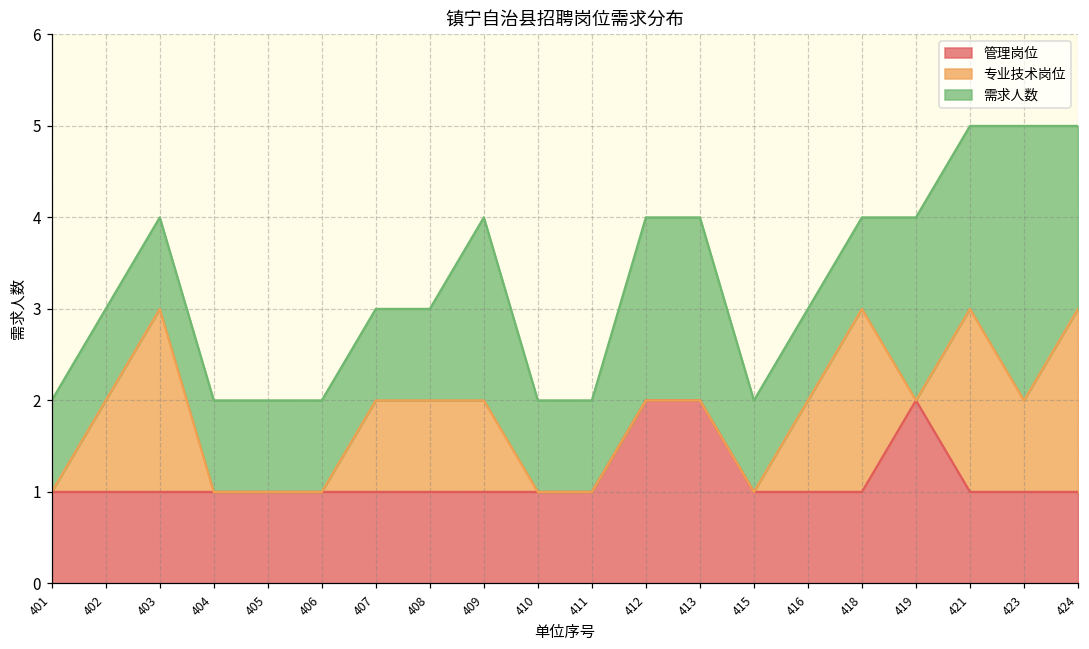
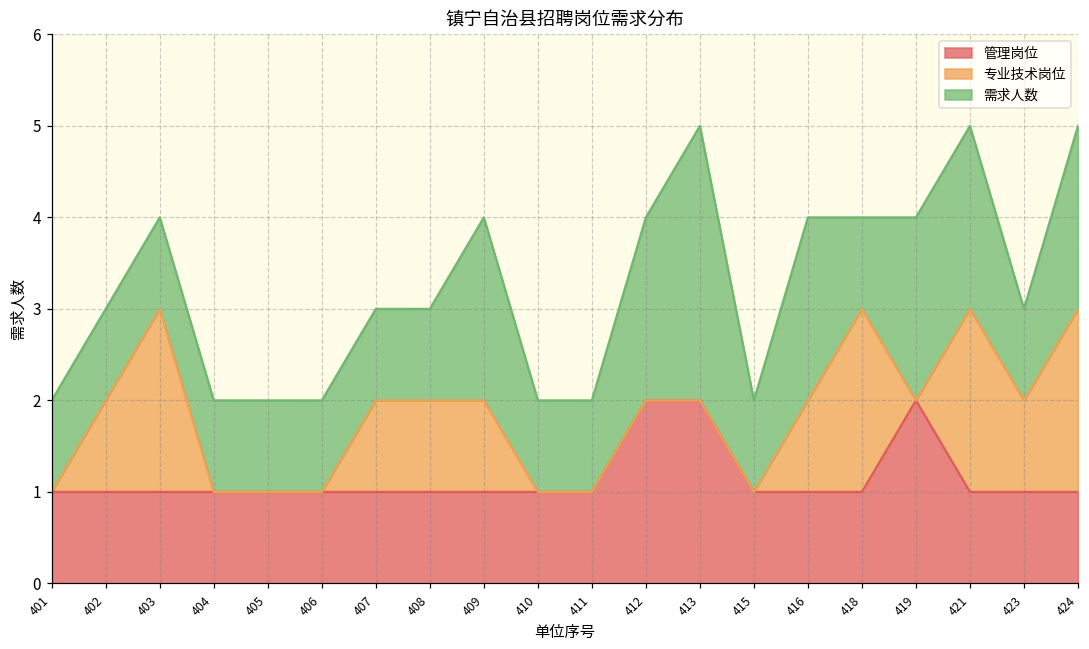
  {
    "管理岗位": {
      "402": 1,
      "403": 1,
      "407": 1,
      "408": 1,
      "409": 1,
      "416": 1,
      "418": 1,
      "421": 1,
      "423": 1,
      "424": 1
    },
    "专业技术岗位": {
      "402": 2,
      "403": 3,
      "407": 2,
      "408": 2,
      "409": 2,
      "416": 2,
      "418": 3,
      "421": 3,
      "423": 2,
      "424": 3
    },
    "需求人数": {
      "401": 1,
      "402": 1,
      "403": 1,
      "404": 1,
      "405": 1,
      "406": 1,
      "407": 1,
      "408": 1,
      "409": 2,
      "410": 1,
      "411": 1,
      "412": 2,
-     "413": 2,
+     "413": 3,
      "415": 1,
-     "416": 1,
+     "416": 2,
      "418": 1,
      "419": 2,
      "421": 2,
-     "423": 3,
+     "423": 1,
      "424": 2
    }
  }
